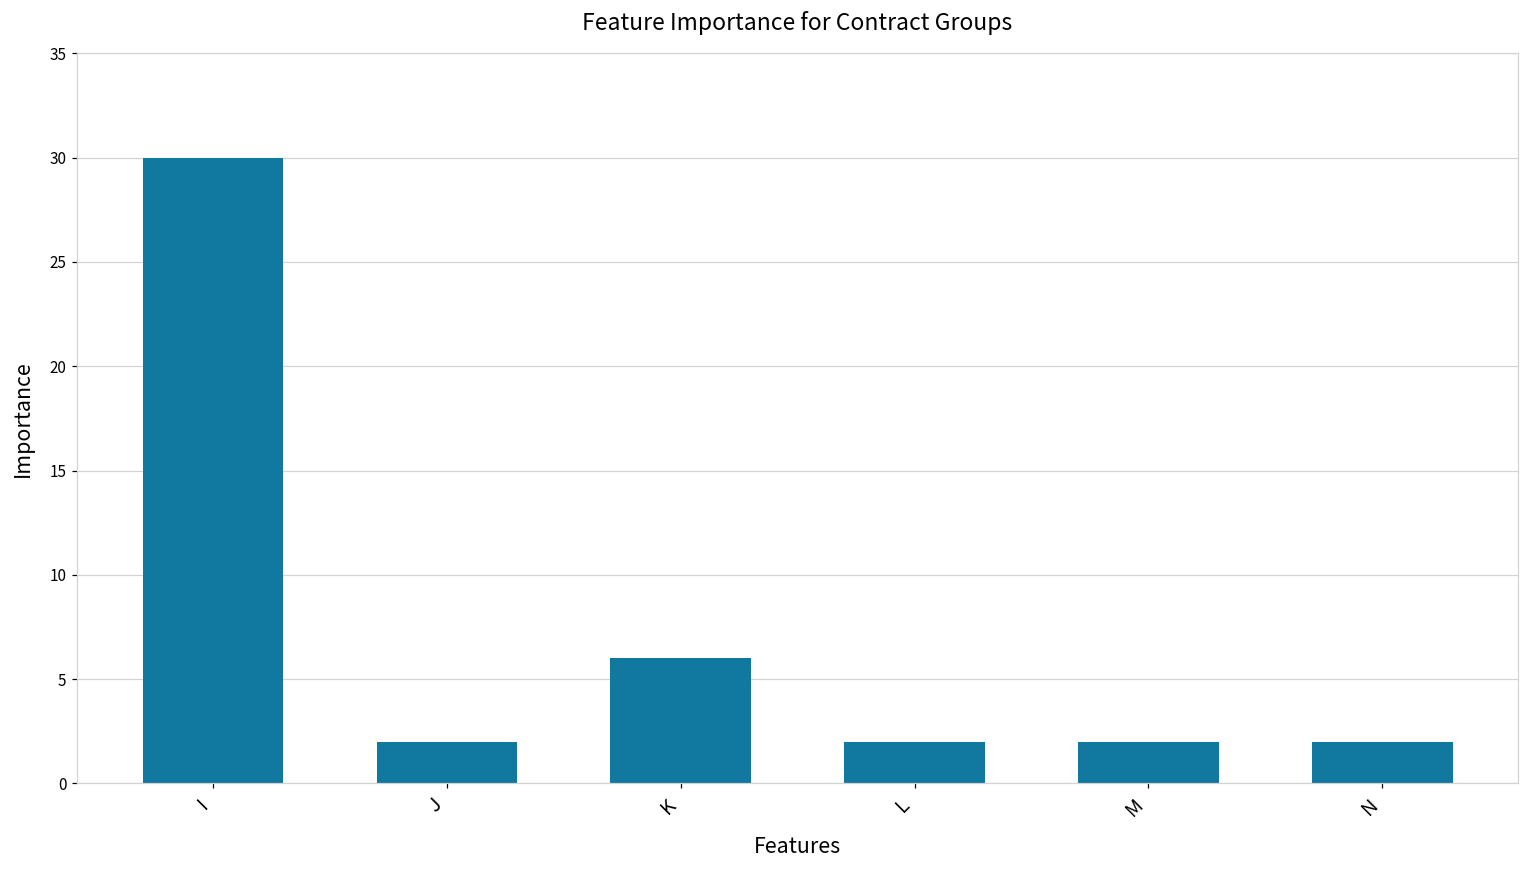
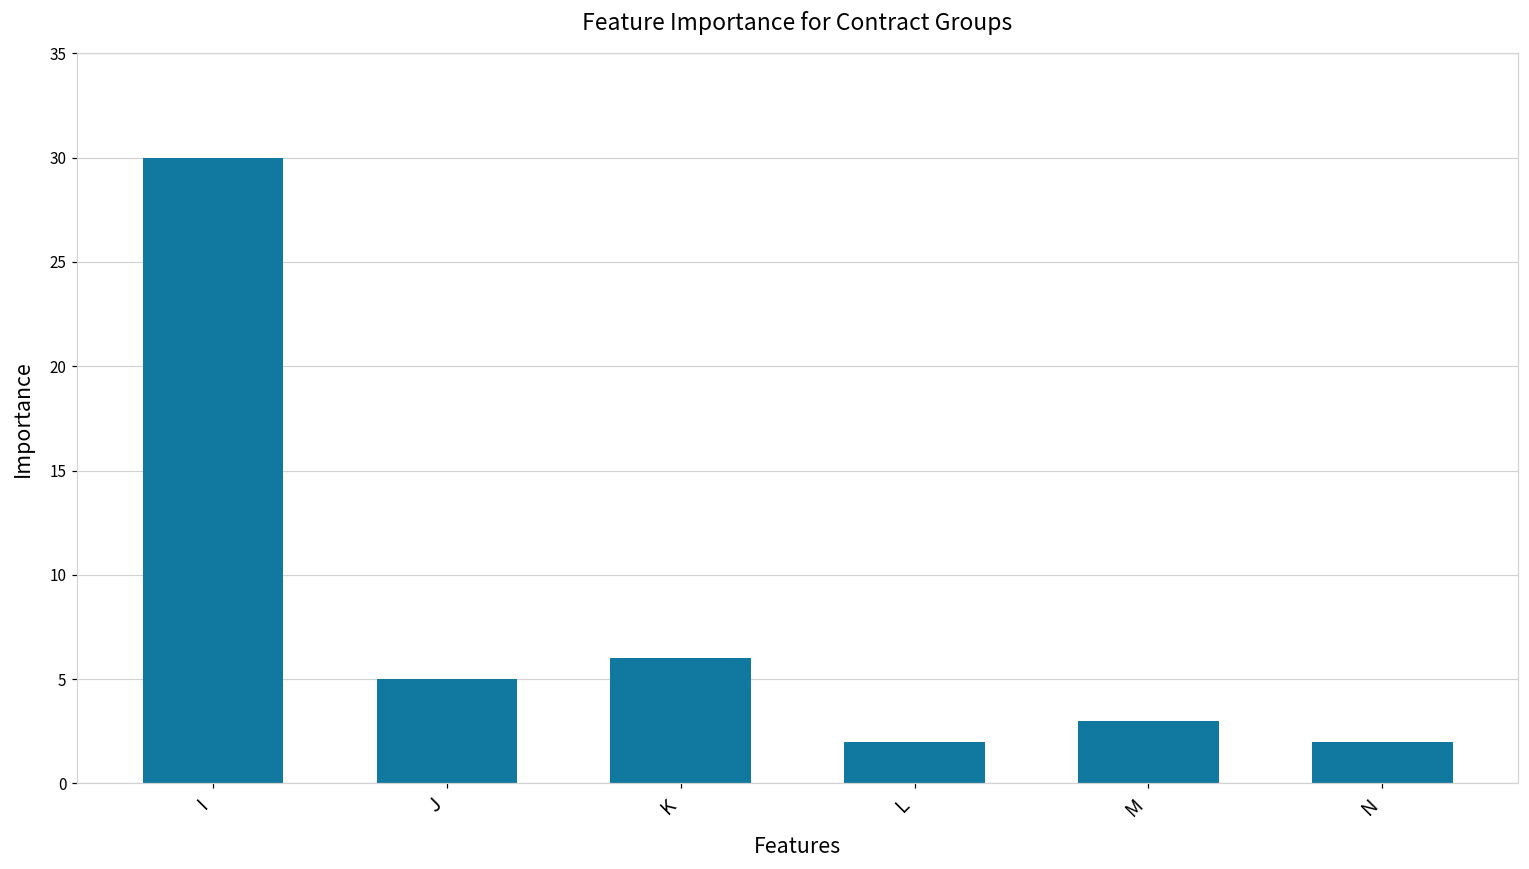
  {
    "I": 30,
-   "J": 2,
+   "J": 5,
    "K": 6,
    "L": 2,
-   "M": 2,
+   "M": 3,
    "N": 2
  }
